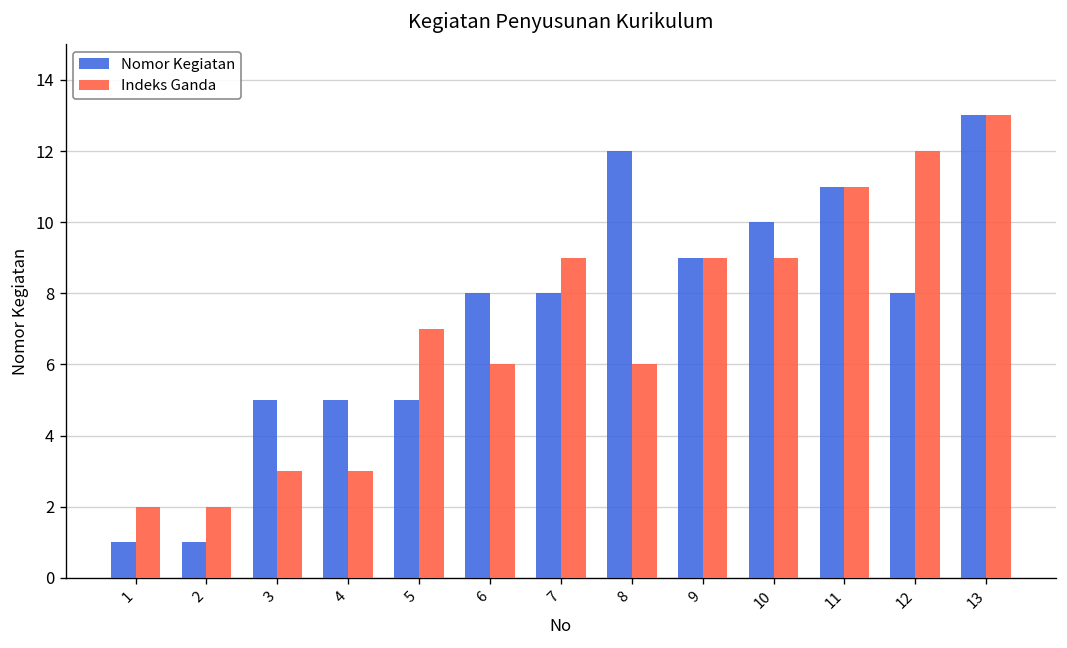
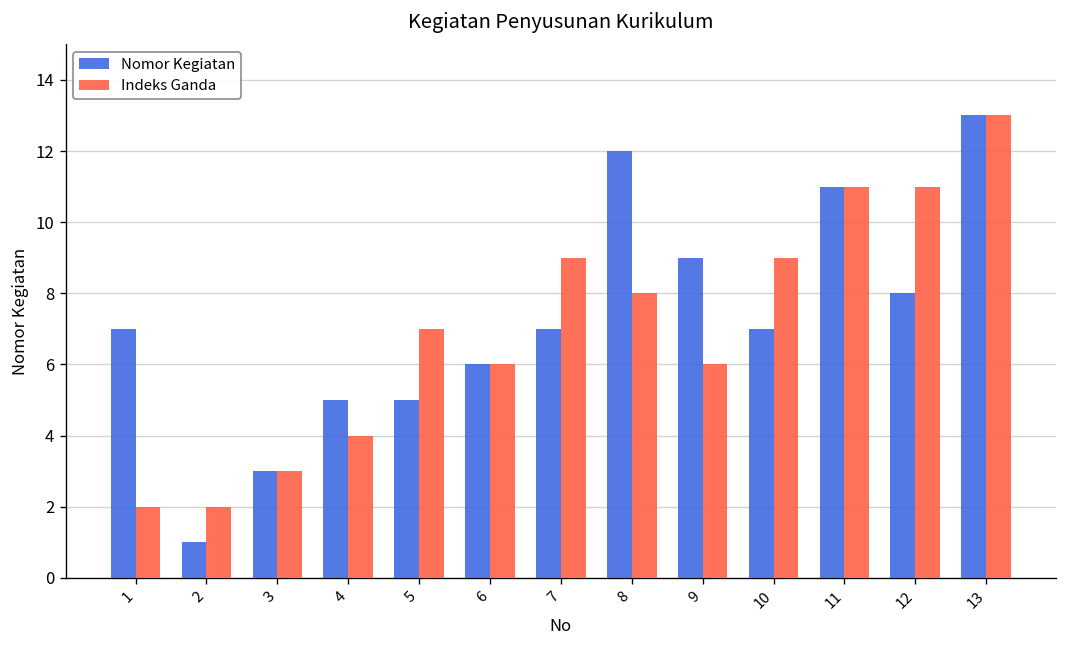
  {
    "Nomor Kegiatan": {
-     "1": 1,
+     "1": 7,
      "2": 1,
-     "3": 5,
+     "3": 3,
      "4": 5,
      "5": 5,
-     "6": 8,
-     "7": 8,
+     "6": 6,
+     "7": 7,
      "8": 12,
      "9": 9,
-     "10": 10,
+     "10": 7,
      "11": 11,
      "12": 8,
      "13": 13
    },
    "Indeks Ganda": {
      "1": 2,
      "2": 2,
      "3": 3,
-     "4": 3,
+     "4": 4,
      "5": 7,
      "6": 6,
      "7": 9,
-     "8": 6,
-     "9": 9,
+     "8": 8,
+     "9": 6,
      "10": 9,
      "11": 11,
-     "12": 12,
+     "12": 11,
      "13": 13
    }
  }
